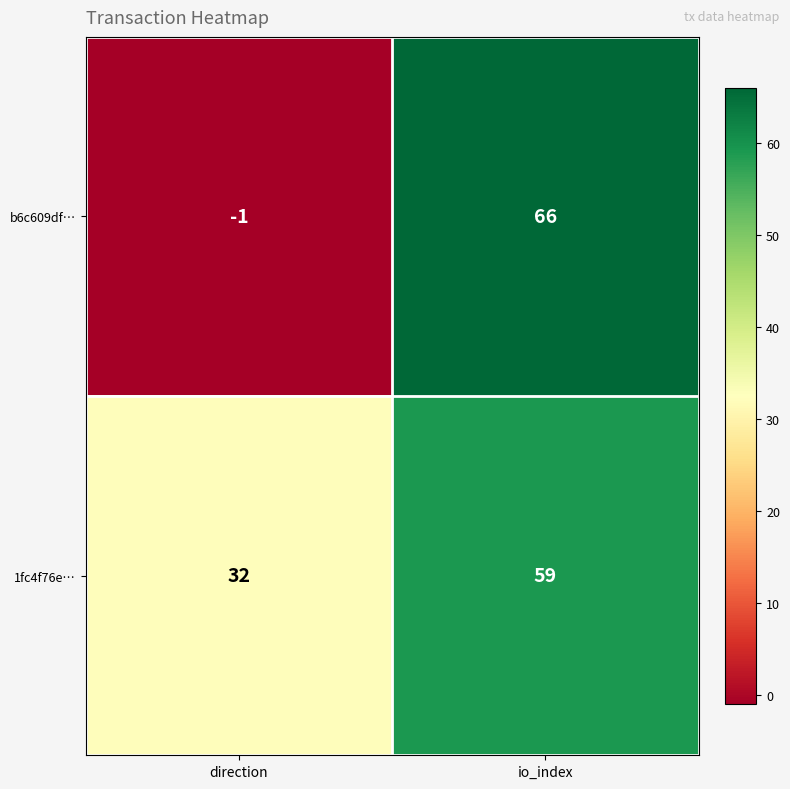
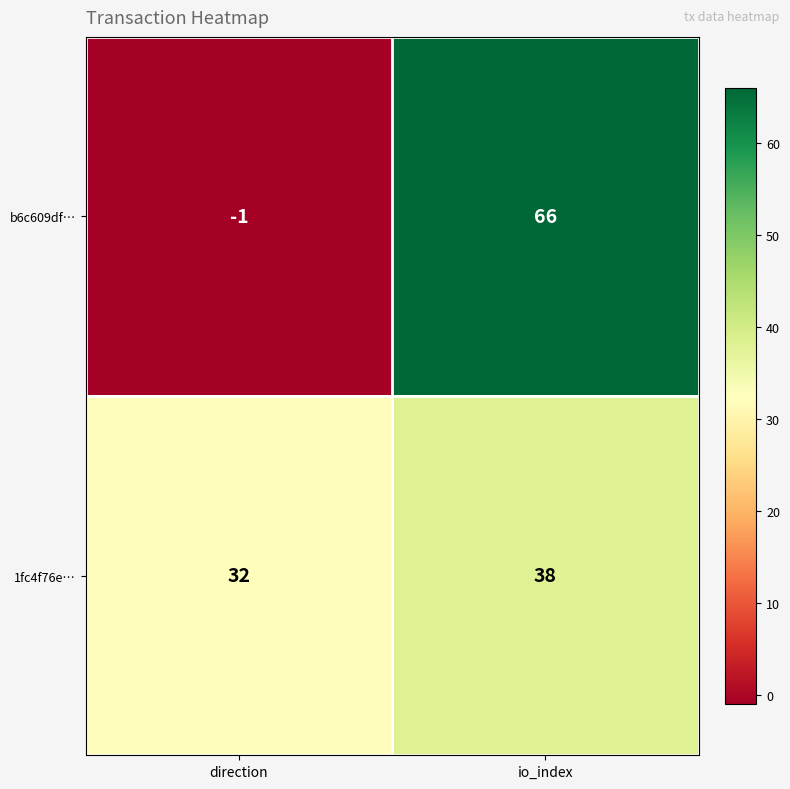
  {
    "b6c609df…": {
      "direction": -1,
      "io_index": 66
    },
    "1fc4f76e…": {
      "direction": 32,
-     "io_index": 59
+     "io_index": 38
    }
  }
